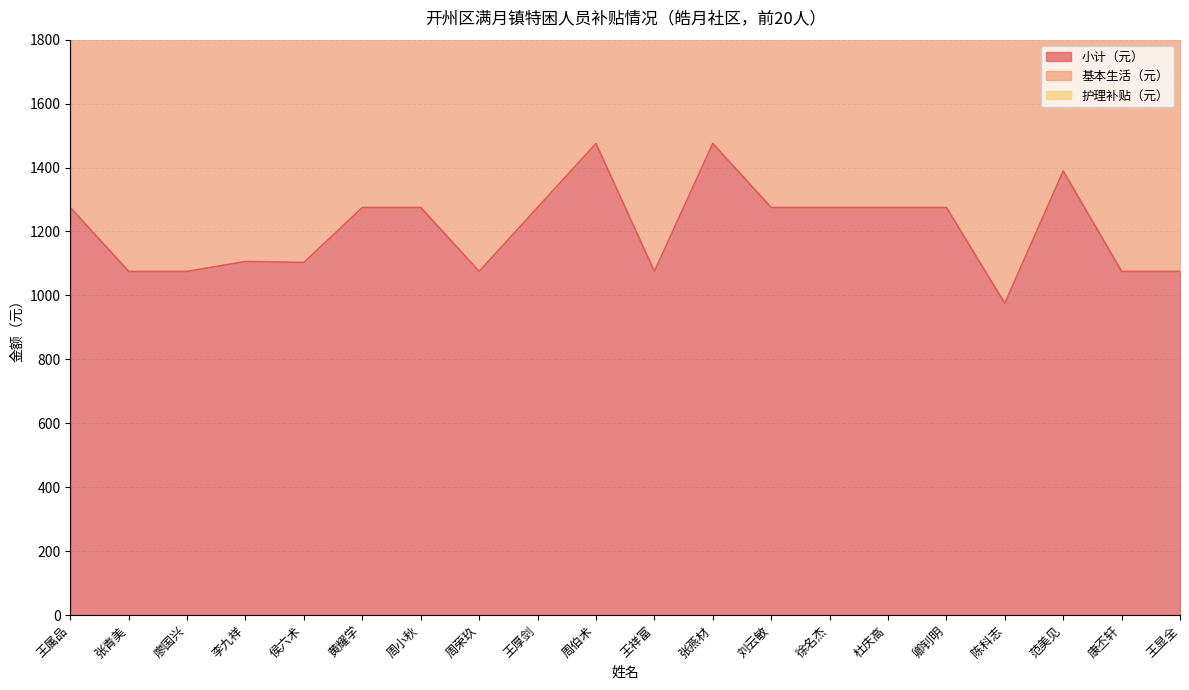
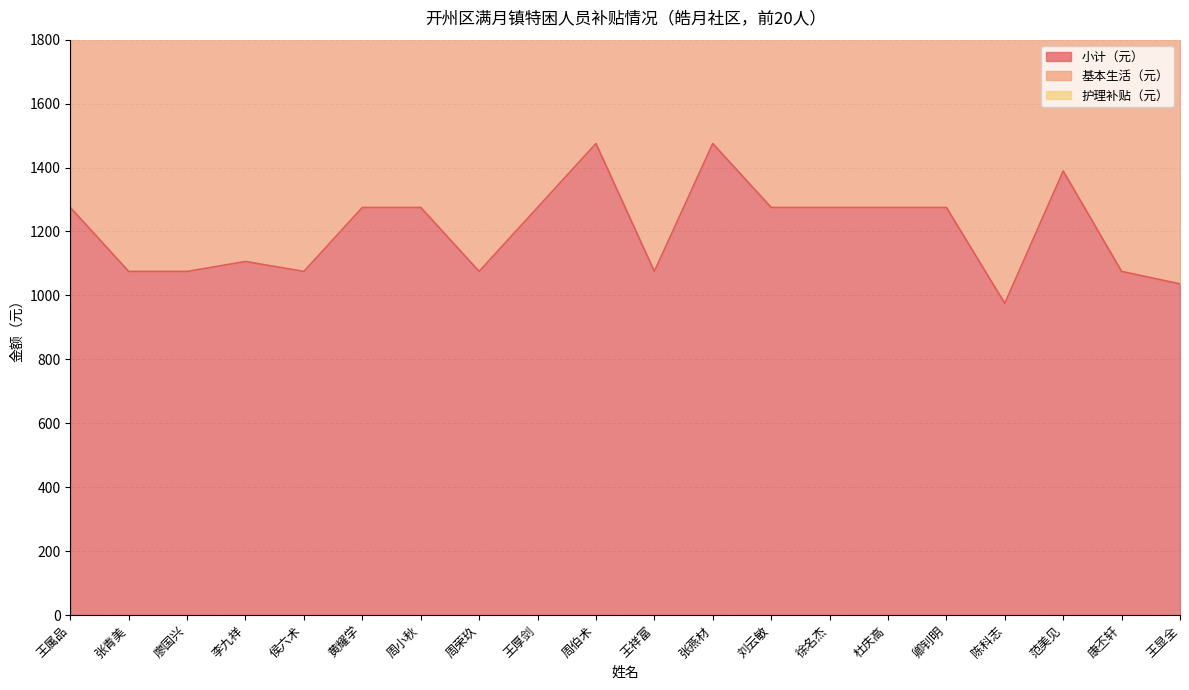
  {
    "小计（元）": {
      "王属品": 1280,
      "张青美": 1080,
      "廖国兴": 1080,
      "李九祥": 1110,
-     "侯六术": 1100,
+     "侯六术": 1080,
      "黄耀学": 1280,
      "周小秋": 1280,
      "周荣玖": 1080,
      "王厚剑": 1280,
      "周伯术": 1480,
      "王祥富": 1080,
      "张燕材": 1480,
      "刘云敏": 1280,
      "徐名杰": 1280,
      "杜庆高": 1280,
      "卿钊明": 1280,
      "陈科志": 980,
      "范美见": 1390,
      "康丕轩": 1080,
-     "王显全": 1080
+     "王显全": 1040
    }
  }
